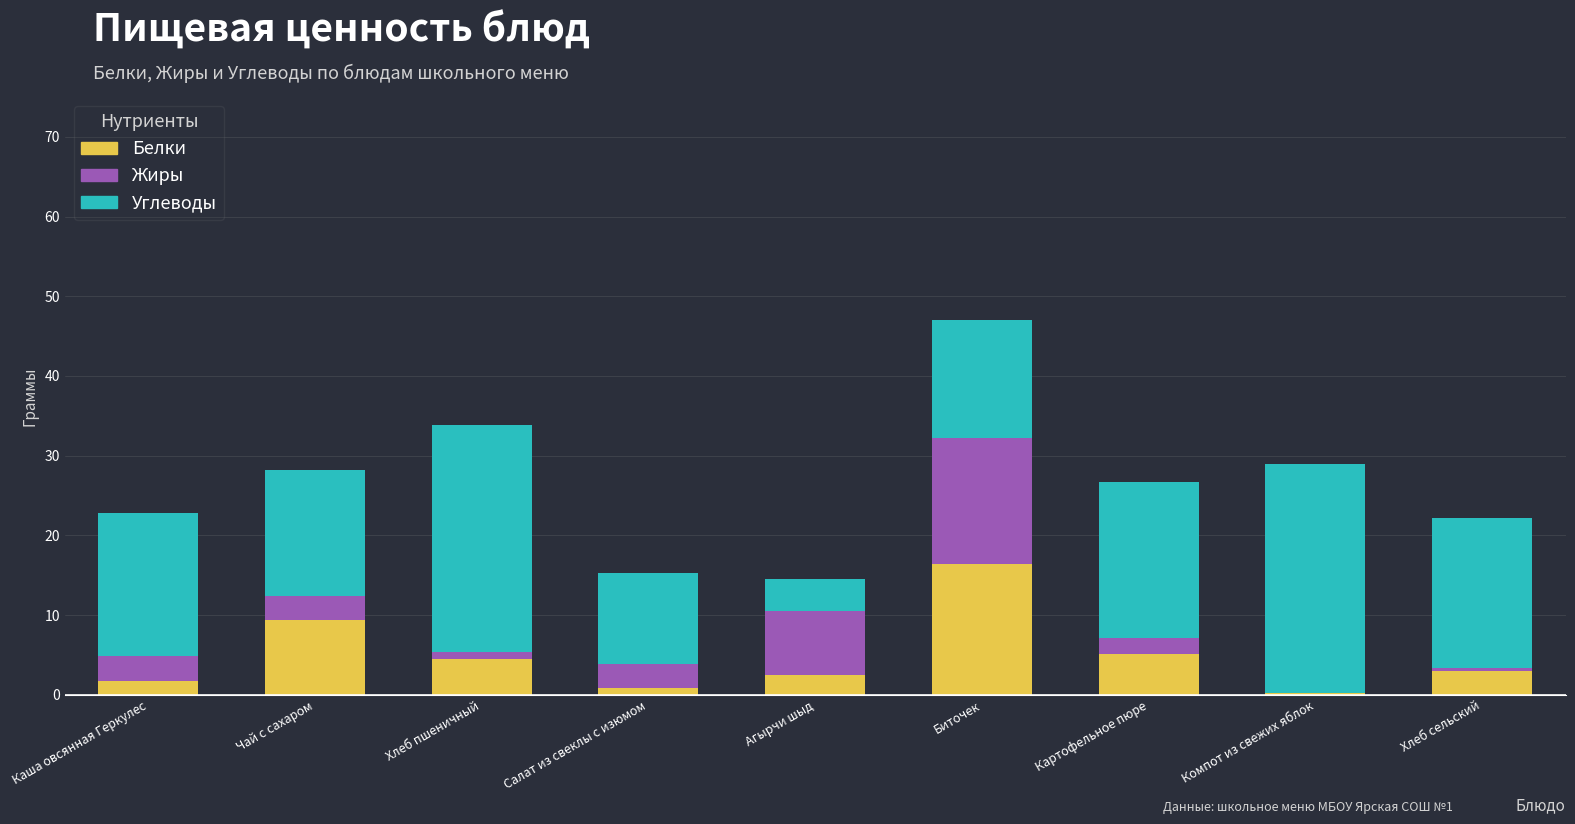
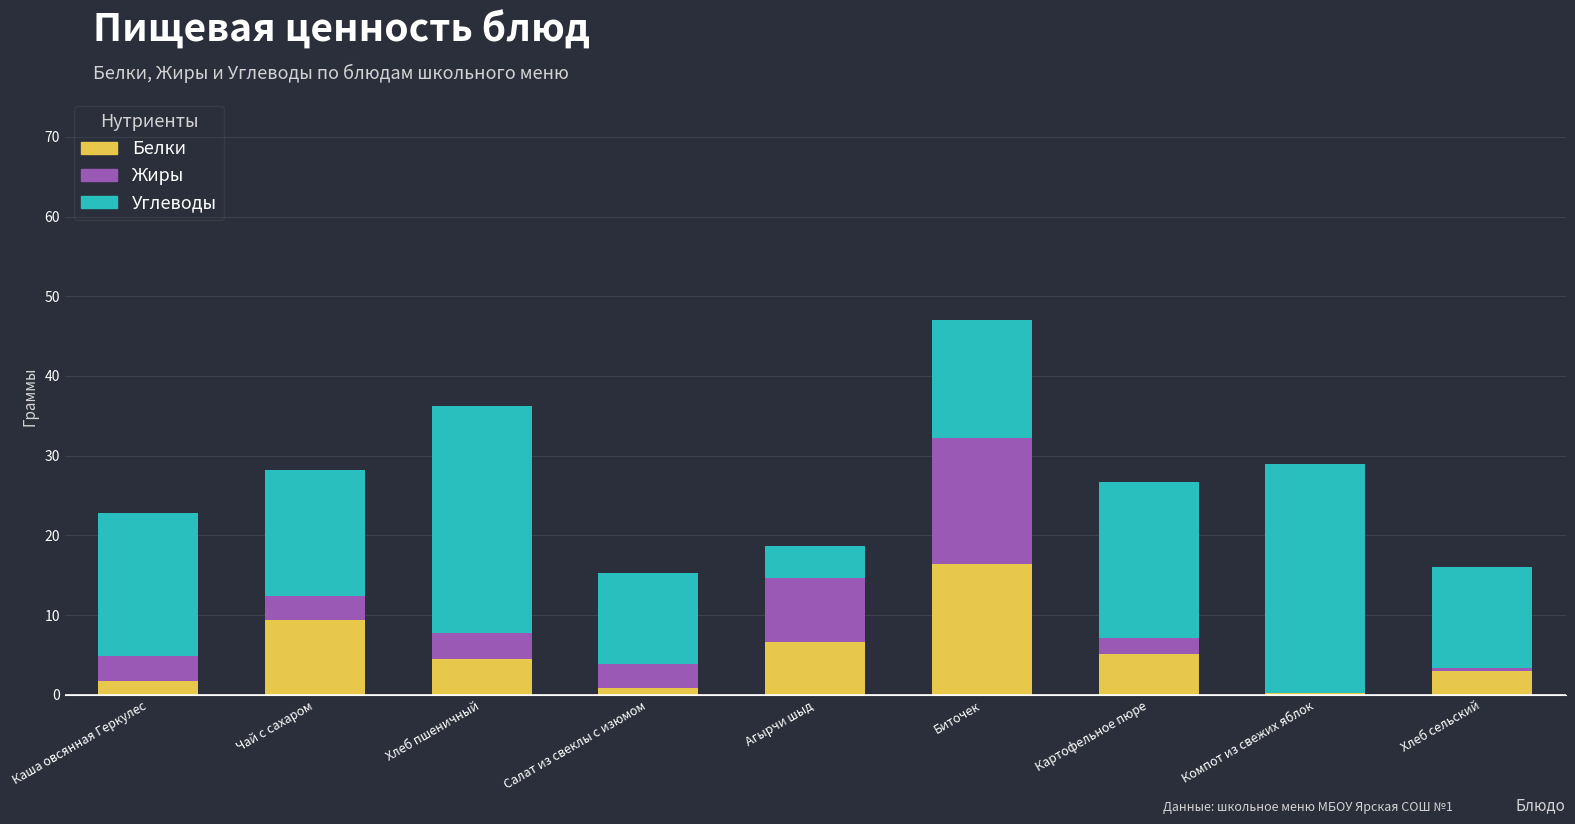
  {
    "Белки": {
      "Каша овсянная Геркулес": 2,
      "Чай с сахаром": 9,
      "Хлеб пшеничный": 4,
      "Салат из свеклы с изюмом": 1,
-     "Агырчи шыд": 3,
+     "Агырчи шыд": 7,
      "Биточек": 16,
      "Картофельное пюре": 5,
      "Хлеб сельский": 3
    },
    "Жиры": {
      "Каша овсянная Геркулес": 3,
      "Чай с сахаром": 3,
-     "Хлеб пшеничный": 1,
+     "Хлеб пшеничный": 3,
      "Салат из свеклы с изюмом": 3,
      "Агырчи шыд": 8,
      "Биточек": 16,
      "Картофельное пюре": 2,
      "Компот из свежих яблок": 0
    },
    "Углеводы": {
      "Каша овсянная Геркулес": 18,
      "Чай с сахаром": 16,
      "Хлеб пшеничный": 29,
      "Салат из свеклы с изюмом": 11,
      "Агырчи шыд": 4,
      "Биточек": 15,
      "Картофельное пюре": 20,
      "Компот из свежих яблок": 29,
-     "Хлеб сельский": 19
+     "Хлеб сельский": 13
    }
  }
